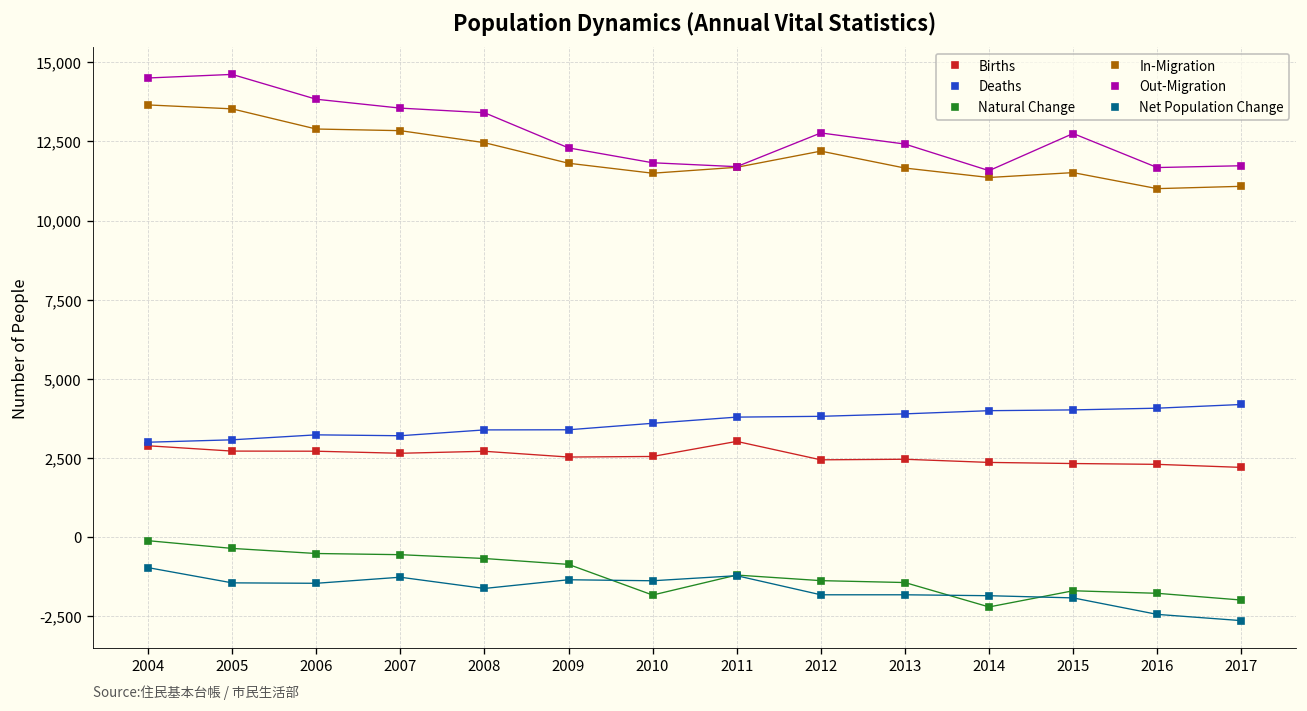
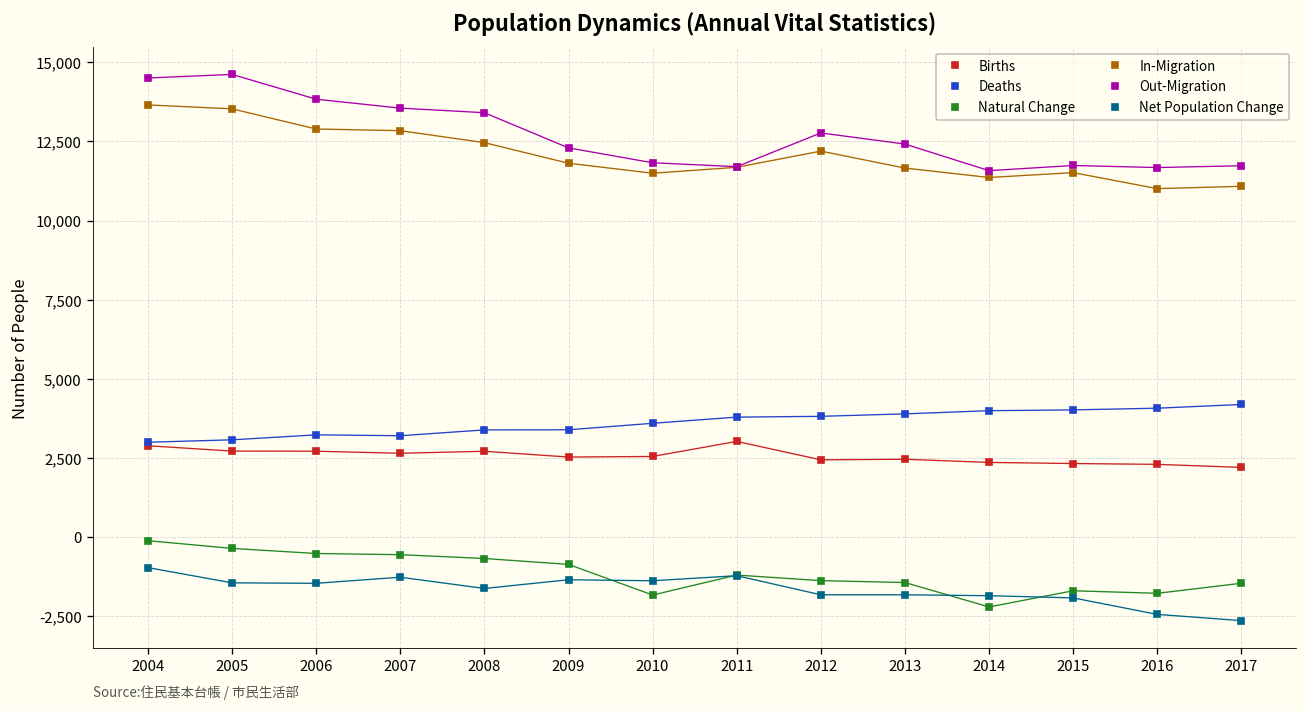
  {
    "Births": {
      "2004": "2,900",
      "2005": "2,700",
      "2006": "2,700",
      "2007": "2,600",
      "2008": "2,700",
      "2009": "2,500",
      "2010": "2,500",
      "2011": "3,000",
      "2012": "2,400",
      "2013": "2,500",
      "2014": "2,400",
      "2015": "2,300",
      "2016": "2,300",
      "2017": "2,200"
    },
    "Deaths": {
      "2004": "3,000",
      "2005": "3,100",
      "2006": "3,200",
      "2007": "3,200",
      "2008": "3,400",
      "2009": "3,400",
      "2010": "3,600",
      "2011": "3,800",
      "2012": "3,800",
      "2013": "3,900",
      "2014": "4,000",
      "2015": "4,000",
      "2016": "4,100",
      "2017": "4,200"
    },
    "Natural Change": {
      "2004": "-100",
      "2005": "-400",
      "2006": "-500",
      "2007": "-600",
      "2008": "-700",
      "2009": "-900",
      "2010": "-1,800",
      "2012": "-1,400",
      "2013": "-1,400",
      "2014": "-2,200",
      "2015": "-1,700",
      "2016": "-1,800",
-     "2017": "-2,000"
+     "2017": "-1,500"
    },
    "In-Migration": {
      "2004": "13,700",
      "2005": "13,500",
      "2006": "12,900",
      "2007": "12,800",
      "2008": "12,500",
      "2009": "11,800",
      "2010": "11,500",
      "2012": "12,200",
      "2013": "11,700",
      "2014": "11,400",
      "2015": "11,500",
      "2016": "11,000",
      "2017": "11,100"
    },
    "Out-Migration": {
      "2004": "14,500",
      "2005": "14,600",
      "2006": "13,800",
      "2007": "13,600",
      "2008": "13,400",
      "2009": "12,300",
      "2010": "11,800",
      "2012": "12,800",
      "2013": "12,400",
      "2014": "11,600",
-     "2015": "12,700",
+     "2015": "11,700",
      "2016": "11,700",
      "2017": "11,700"
    },
    "Net Population Change": {
      "2004": "-1,000",
      "2005": "-1,400",
      "2006": "-1,500",
      "2007": "-1,300",
      "2008": "-1,600",
      "2009": "-1,300",
      "2010": "-1,400",
      "2012": "-1,800",
      "2013": "-1,800",
      "2014": "-1,900",
      "2015": "-1,900",
      "2016": "-2,400",
      "2017": "-2,600"
    }
  }
